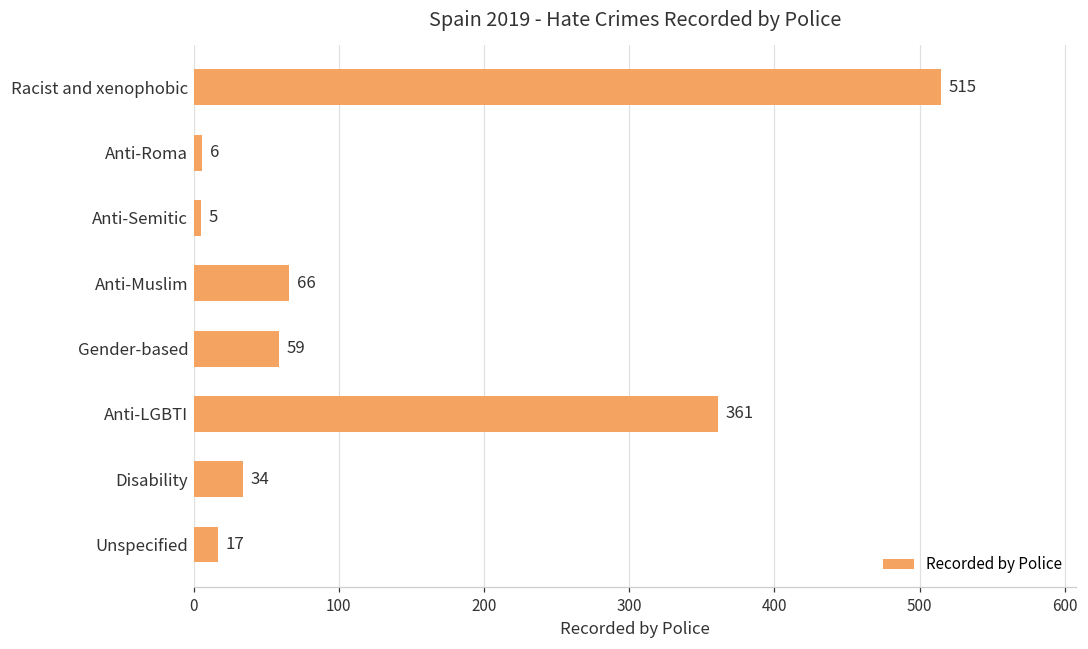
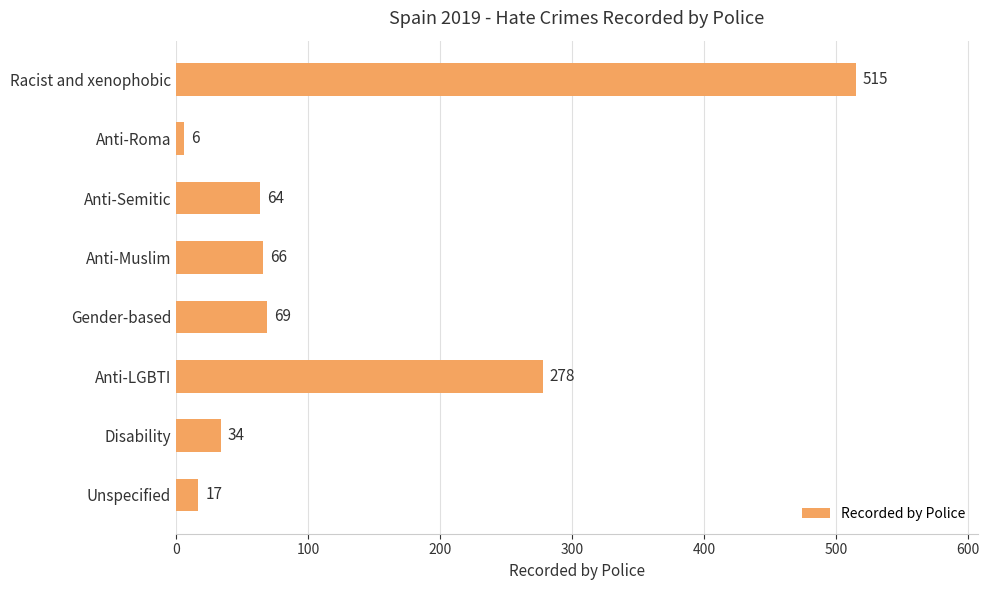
  {
    "Racist and xenophobic": 515,
    "Anti-Roma": 6,
-   "Anti-Semitic": 5,
+   "Anti-Semitic": 64,
    "Anti-Muslim": 66,
-   "Gender-based": 59,
-   "Anti-LGBTI": 361,
+   "Gender-based": 69,
+   "Anti-LGBTI": 278,
    "Disability": 34,
    "Unspecified": 17
  }
